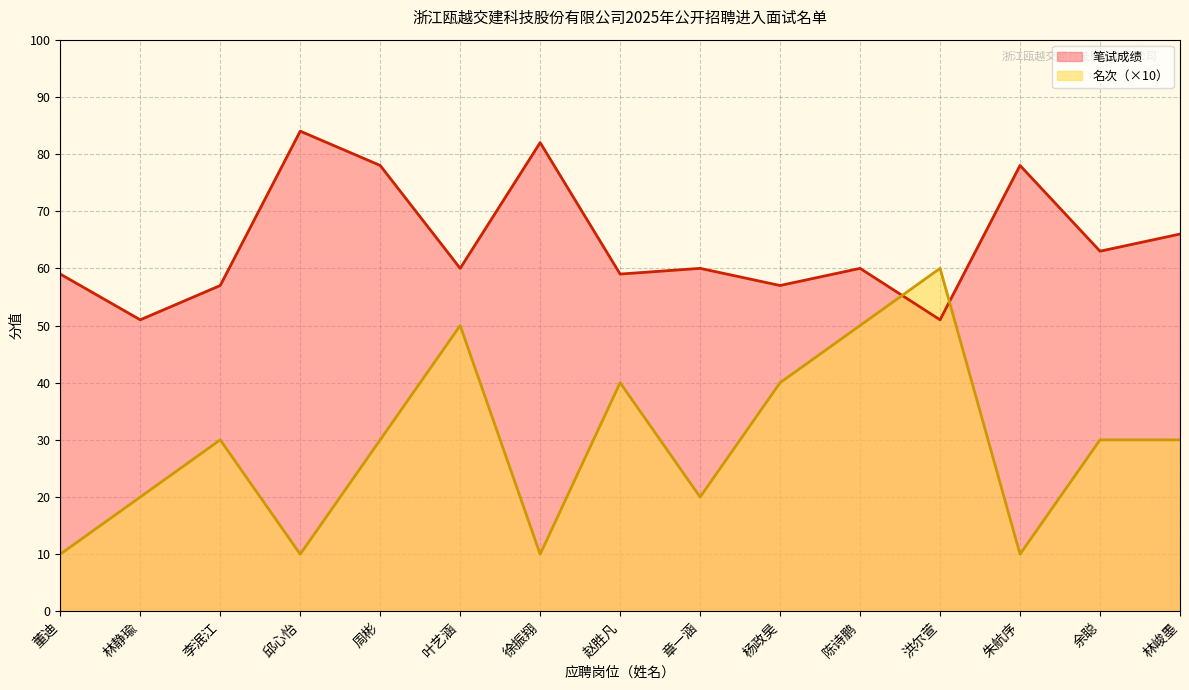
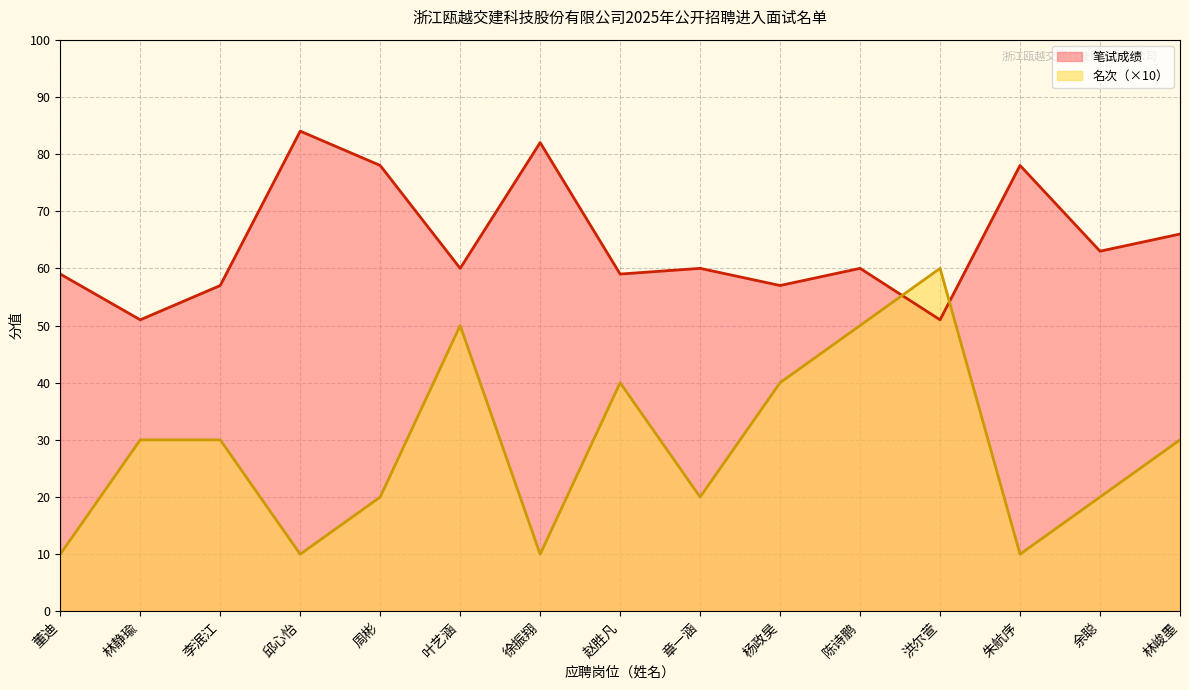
  {
    "笔试成绩": {
      "董迪": 59,
      "林静瑜": 51,
      "李泯江": 57,
      "邱心怡": 84,
      "周彬": 78,
      "叶艺涵": 60,
      "徐振翔": 82,
      "赵胜凡": 59,
      "章一涵": 60,
      "杨政昊": 57,
      "陈诗鹏": 60,
      "洪尔萱": 51,
      "朱航序": 78,
      "余聪": 63,
      "林峻墨": 66
    },
    "名次（×10）": {
      "董迪": 10,
-     "林静瑜": 20,
+     "林静瑜": 30,
      "李泯江": 30,
      "邱心怡": 10,
-     "周彬": 30,
+     "周彬": 20,
      "叶艺涵": 50,
      "徐振翔": 10,
      "赵胜凡": 40,
      "章一涵": 20,
      "杨政昊": 40,
      "陈诗鹏": 50,
      "洪尔萱": 60,
      "朱航序": 10,
-     "余聪": 30,
+     "余聪": 20,
      "林峻墨": 30
    }
  }
